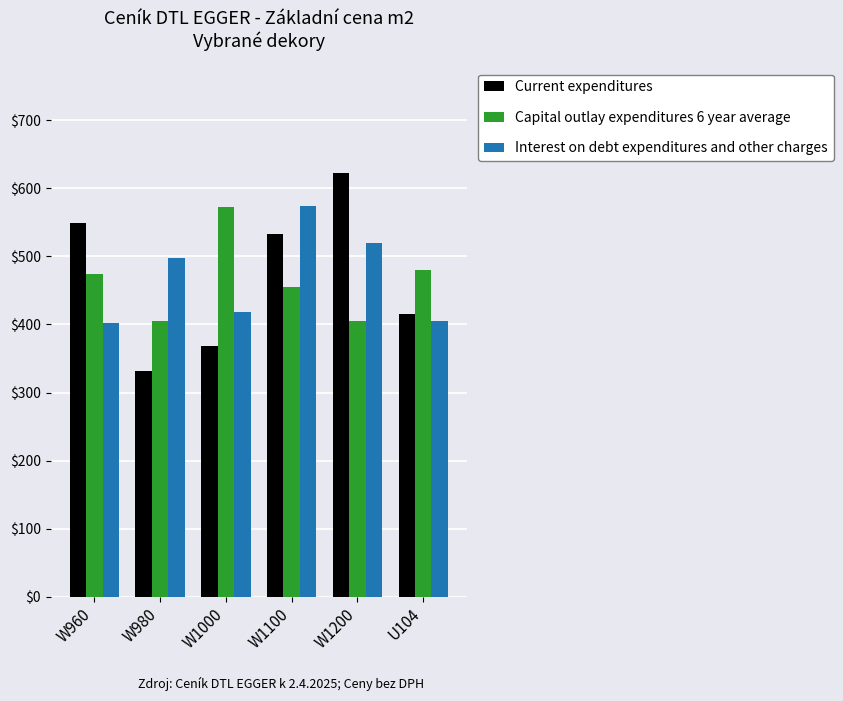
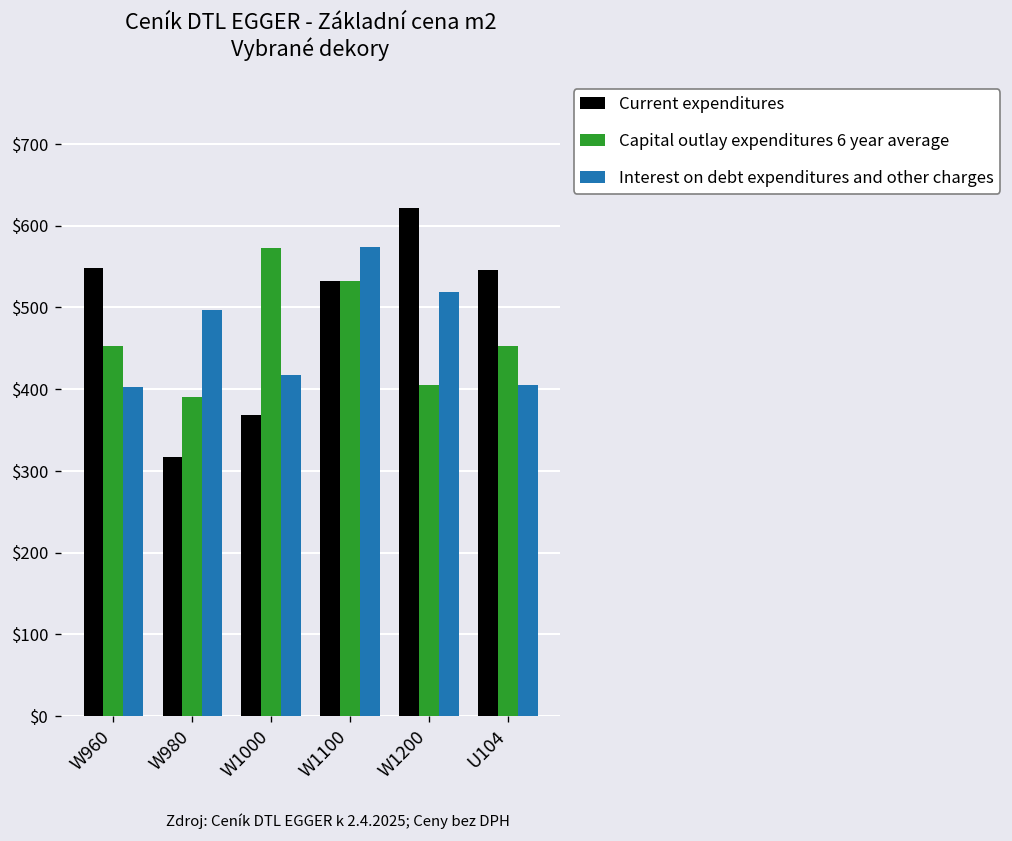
  {
    "Current expenditures": {
      "W960": "$550",
-     "W980": "$330",
+     "W980": "$320",
      "W1000": "$370",
      "W1100": "$530",
      "W1200": "$620",
-     "U104": "$420"
+     "U104": "$550"
    },
    "Capital outlay expenditures 6 year average": {
-     "W960": "$470",
-     "W980": "$410",
+     "W960": "$450",
+     "W980": "$390",
      "W1000": "$570",
-     "W1100": "$460",
+     "W1100": "$530",
      "W1200": "$410",
-     "U104": "$480"
+     "U104": "$450"
    },
    "Interest on debt expenditures and other charges": {
      "W960": "$400",
      "W980": "$500",
      "W1000": "$420",
      "W1100": "$570",
      "W1200": "$520",
      "U104": "$410"
    }
  }
